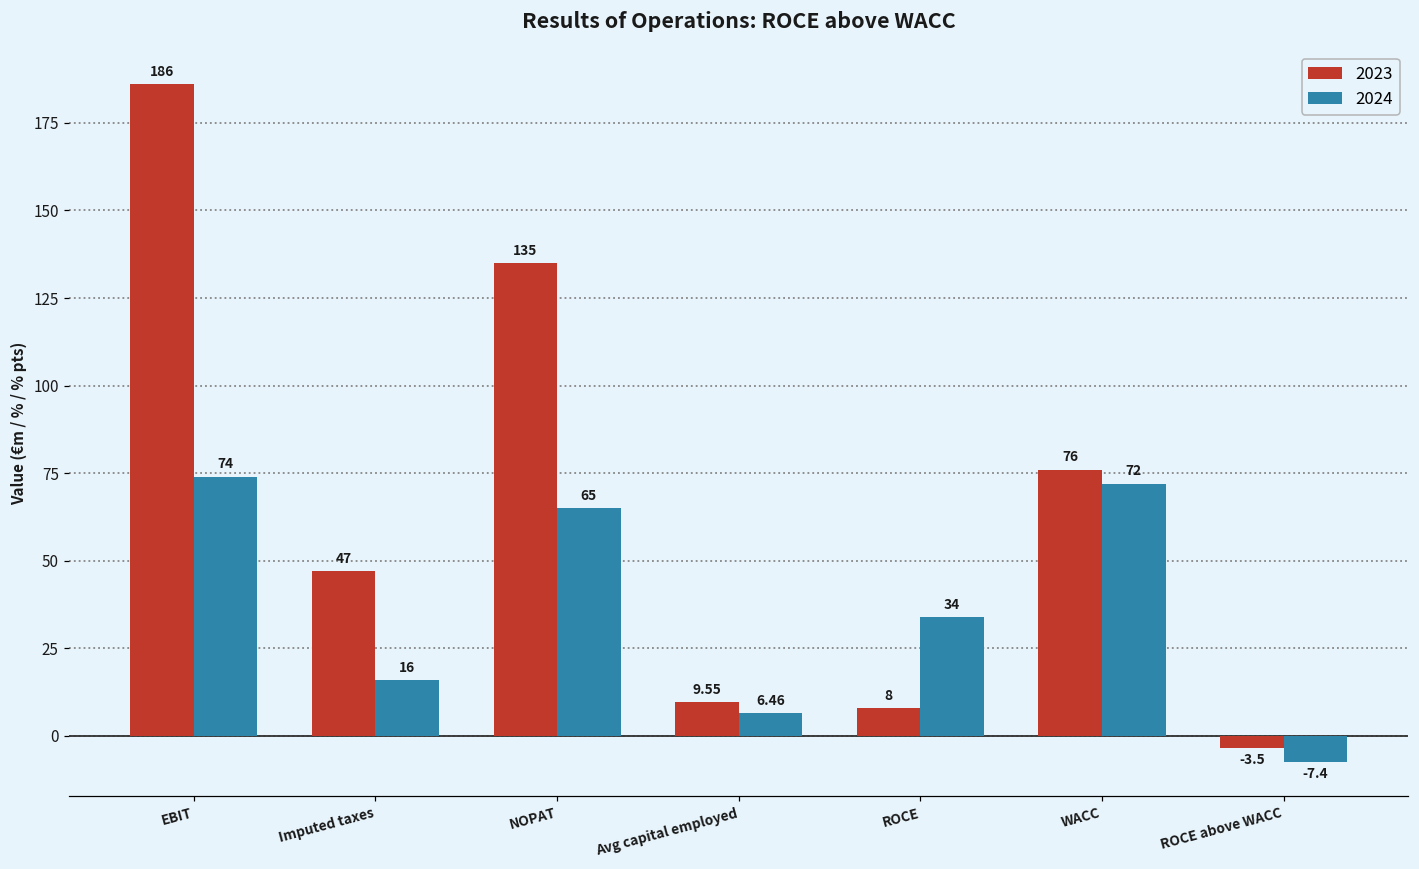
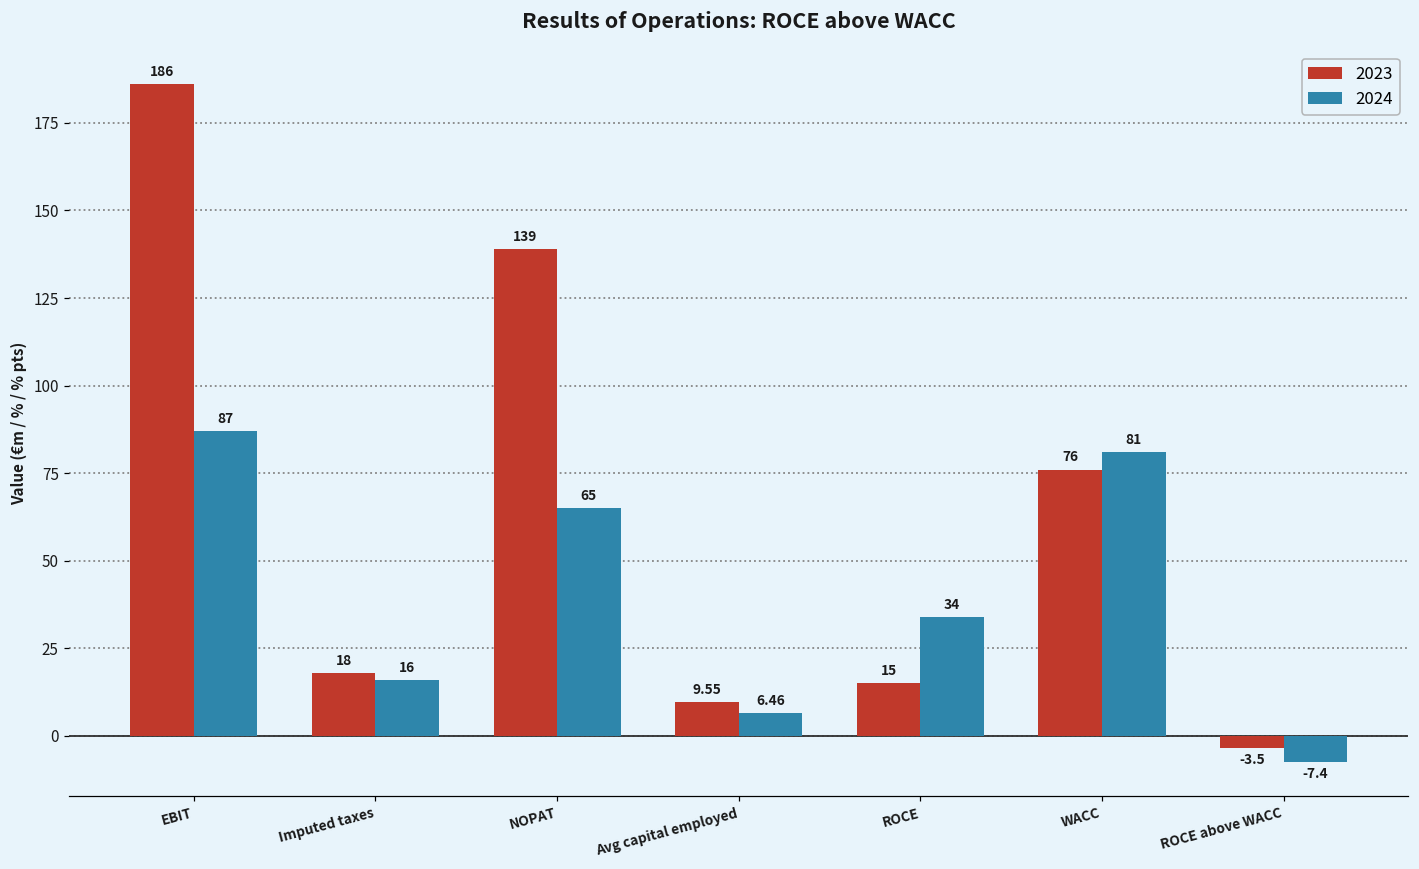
  {
    "2023": {
      "EBIT": 186,
-     "Imputed taxes": 47,
-     "NOPAT": 135,
+     "Imputed taxes": 18,
+     "NOPAT": 139,
      "Avg capital employed": 9.55,
-     "ROCE": 8,
+     "ROCE": 15,
      "WACC": 76,
      "ROCE above WACC": -3.5
    },
    "2024": {
-     "EBIT": 74,
+     "EBIT": 87,
      "Imputed taxes": 16,
      "NOPAT": 65,
      "Avg capital employed": 6.46,
      "ROCE": 34,
-     "WACC": 72,
+     "WACC": 81,
      "ROCE above WACC": -7.4
    }
  }
